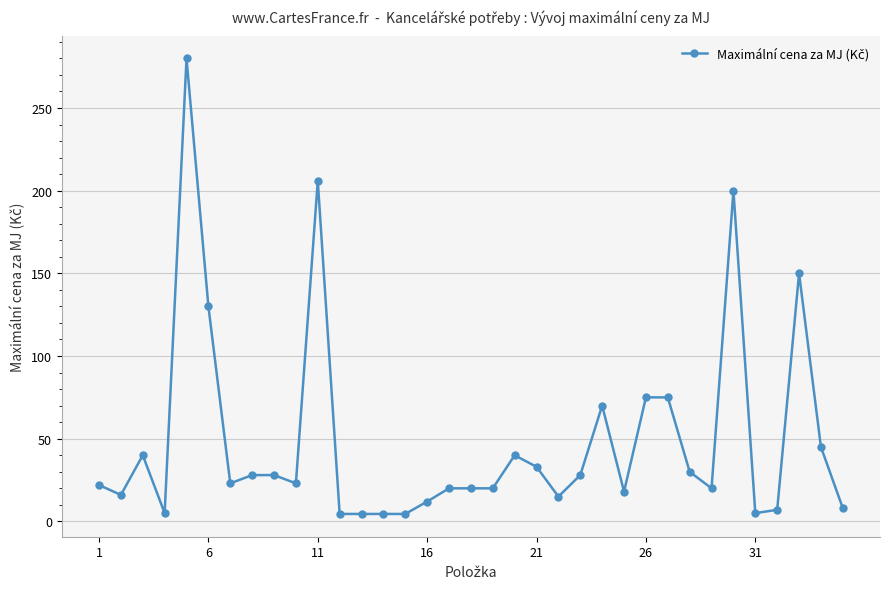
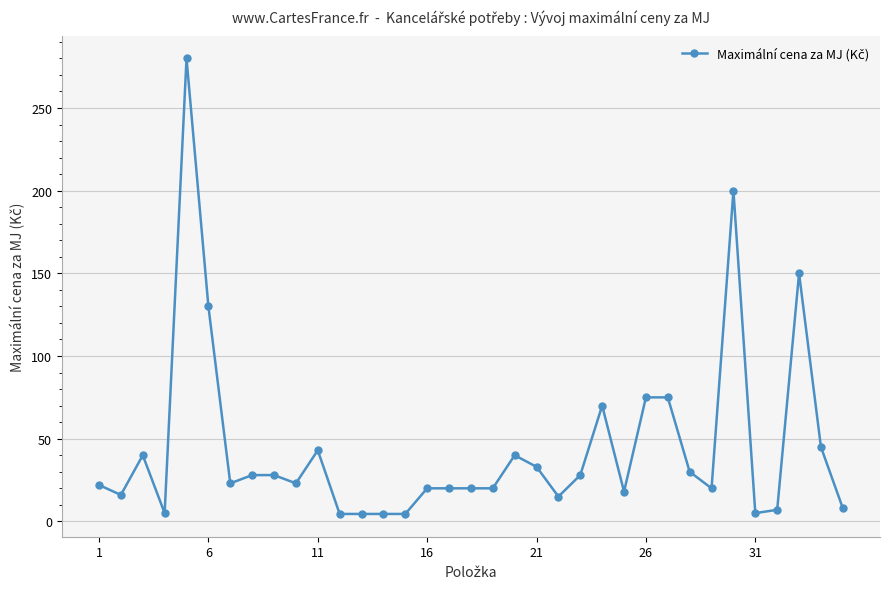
  {
    "1": 22,
    "6": 130,
-   "11": 206,
-   "16": 12,
+   "11": 43,
+   "16": 20,
    "21": 33,
    "26": 75,
    "31": 5
  }
